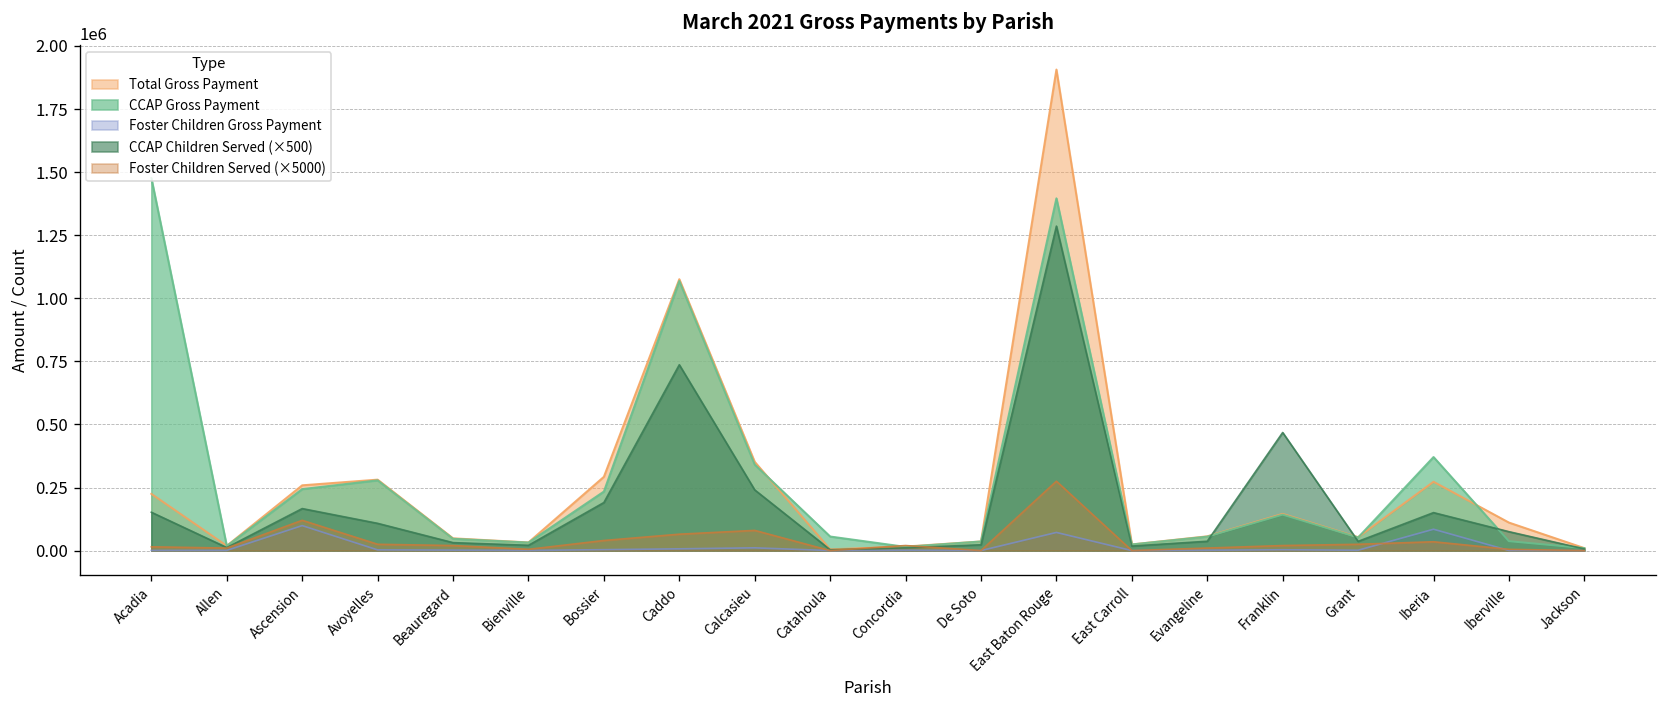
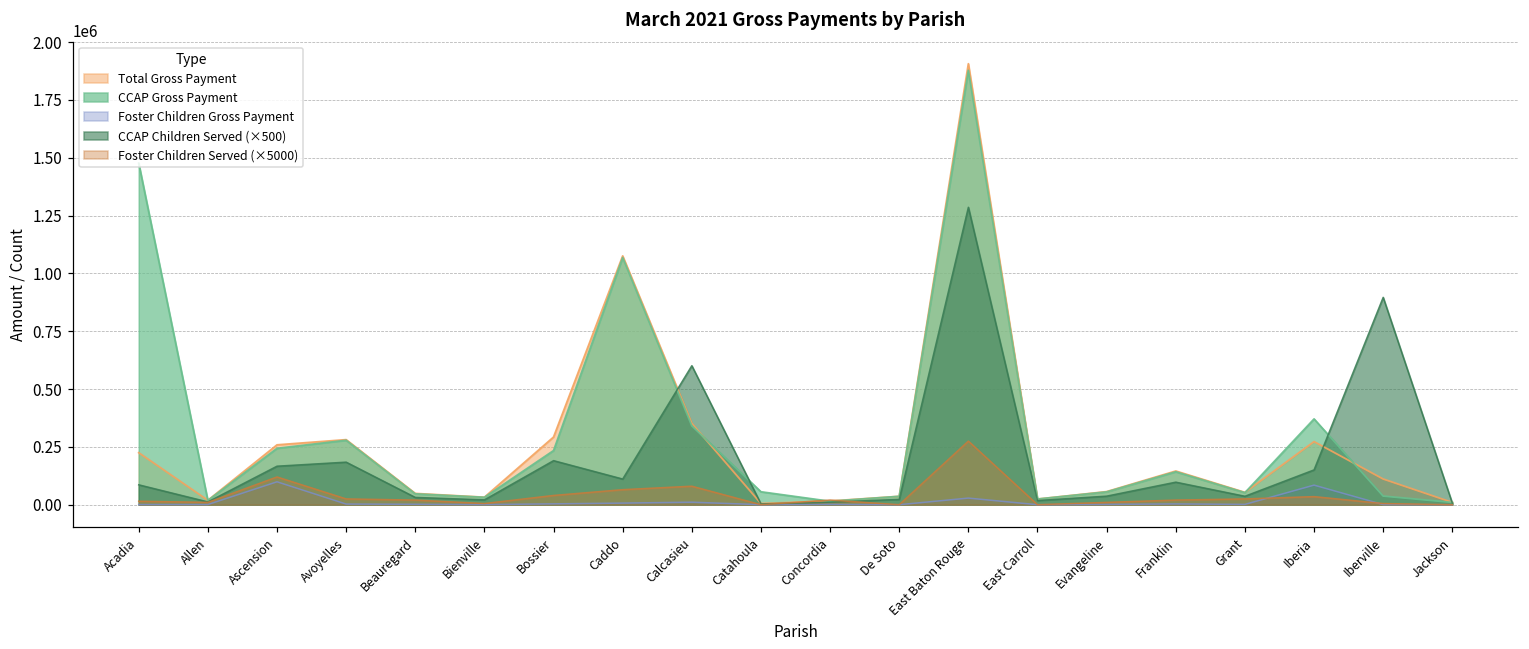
  {
    "CCAP Gross Payment": {
      "Acadia": 1480000,
      "Ascension": 240000,
      "Bossier": 230000,
      "Catahoula": 60000,
-     "East Baton Rouge": 1400000,
+     "East Baton Rouge": 1880000,
      "Iberia": 370000,
      "Iberville": 40000
    },
    "Foster Children Gross Payment": {
      "Acadia": 0,
      "Ascension": 100000,
      "Avoyelles": 0,
      "Beauregard": 0,
      "Bossier": 0,
      "Caddo": 10000,
      "Calcasieu": 10000,
-     "East Baton Rouge": 70000,
+     "East Baton Rouge": 30000,
      "Franklin": 0,
      "Grant": 0,
      "Iberia": 80000
    },
    "CCAP Children Served (×500)": {
-     "Acadia": 150000,
+     "Acadia": 90000,
      "Ascension": 170000,
-     "Avoyelles": 110000,
+     "Avoyelles": 180000,
      "Bossier": 190000,
-     "Caddo": 740000,
-     "Calcasieu": 240000,
+     "Caddo": 110000,
+     "Calcasieu": 600000,
      "De Soto": 20000,
      "East Baton Rouge": 1290000,
      "Evangeline": 40000,
-     "Franklin": 470000,
+     "Franklin": 100000,
      "Iberia": 150000,
-     "Iberville": 80000
+     "Iberville": 900000
    }
  }
